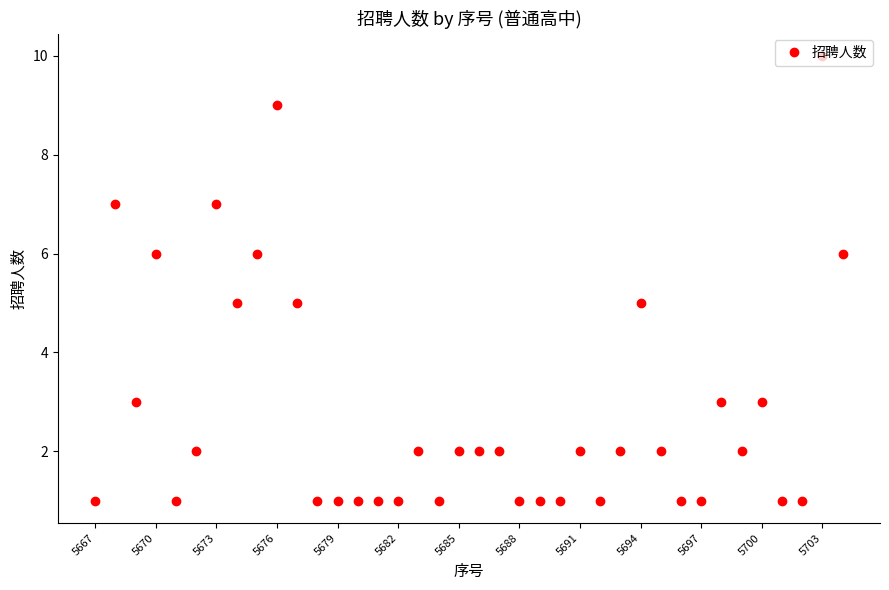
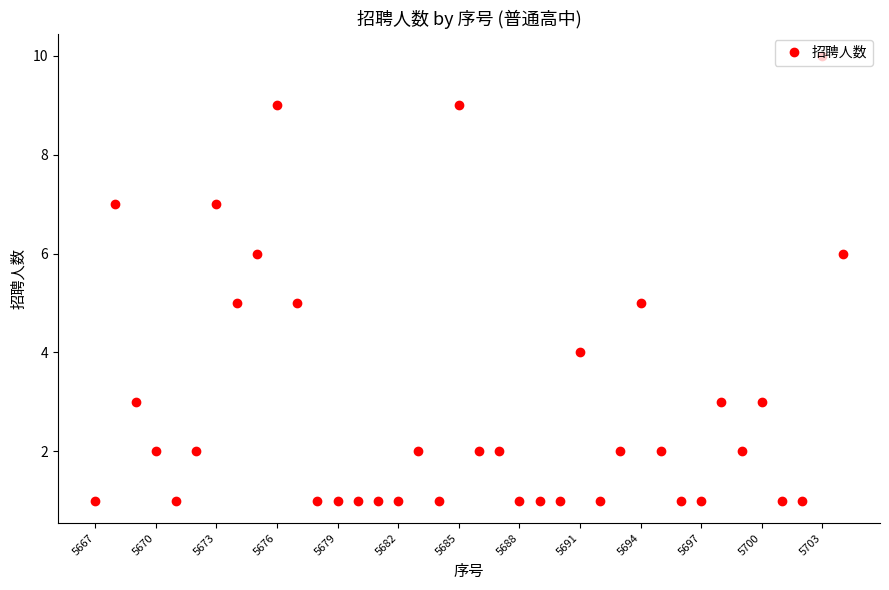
  {
    "5667": 1,
-   "5670": 6,
+   "5670": 2,
    "5673": 7,
    "5676": 9,
    "5679": 1,
    "5682": 1,
-   "5685": 2,
+   "5685": 9,
    "5688": 1,
-   "5691": 2,
+   "5691": 4,
    "5694": 5,
    "5697": 1,
    "5700": 3
  }
